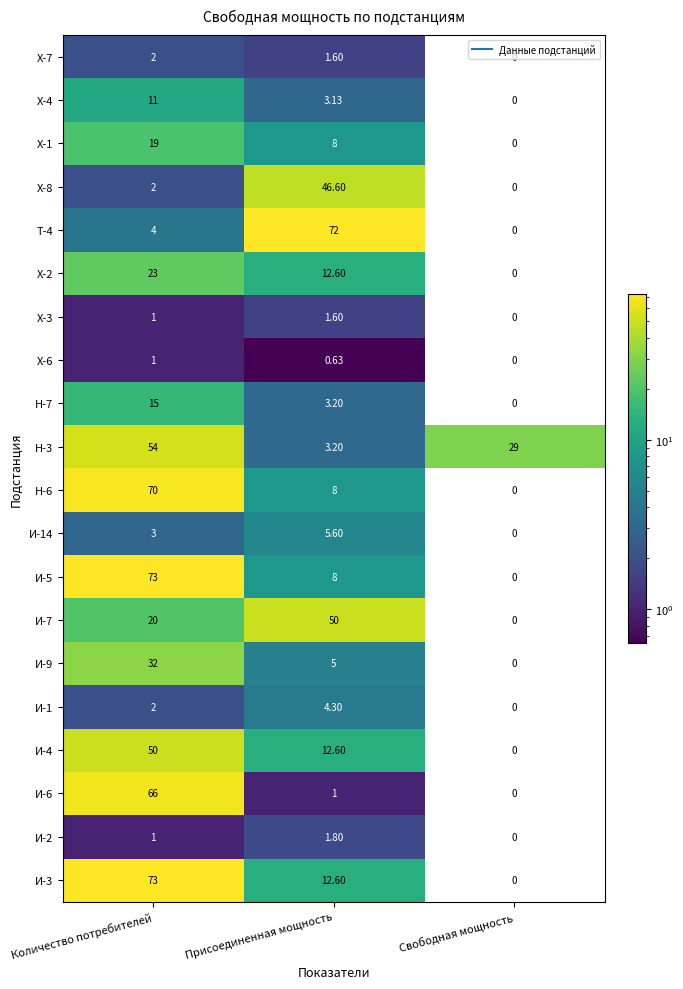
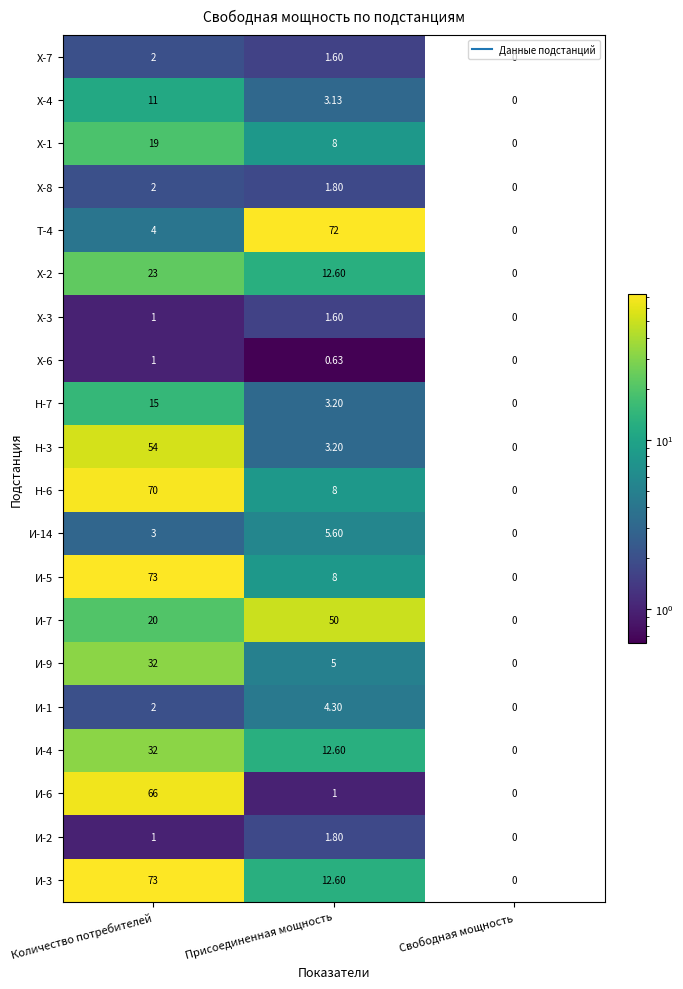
  {
    "Х-7": {
      "Количество потребителей": 2,
      "Присоединенная мощность": 1.60
    },
    "Х-4": {
      "Количество потребителей": 11,
      "Присоединенная мощность": 3.13,
      "Свободная мощность": 0
    },
    "Х-1": {
      "Количество потребителей": 19,
      "Присоединенная мощность": 8,
      "Свободная мощность": 0
    },
    "Х-8": {
      "Количество потребителей": 2,
-     "Присоединенная мощность": 46.60,
+     "Присоединенная мощность": 1.80,
      "Свободная мощность": 0
    },
    "Т-4": {
      "Количество потребителей": 4,
      "Присоединенная мощность": 72,
      "Свободная мощность": 0
    },
    "Х-2": {
      "Количество потребителей": 23,
      "Присоединенная мощность": 12.60,
      "Свободная мощность": 0
    },
    "Х-3": {
      "Количество потребителей": 1,
      "Присоединенная мощность": 1.60,
      "Свободная мощность": 0
    },
    "Х-6": {
      "Количество потребителей": 1,
      "Присоединенная мощность": 0.63,
      "Свободная мощность": 0
    },
    "Н-7": {
      "Количество потребителей": 15,
      "Присоединенная мощность": 3.20,
      "Свободная мощность": 0
    },
    "Н-3": {
      "Количество потребителей": 54,
      "Присоединенная мощность": 3.20,
-     "Свободная мощность": 29
+     "Свободная мощность": 0
    },
    "Н-6": {
      "Количество потребителей": 70,
      "Присоединенная мощность": 8,
      "Свободная мощность": 0
    },
    "И-14": {
      "Количество потребителей": 3,
      "Присоединенная мощность": 5.60,
      "Свободная мощность": 0
    },
    "И-5": {
      "Количество потребителей": 73,
      "Присоединенная мощность": 8,
      "Свободная мощность": 0
    },
    "И-7": {
      "Количество потребителей": 20,
      "Присоединенная мощность": 50,
      "Свободная мощность": 0
    },
    "И-9": {
      "Количество потребителей": 32,
      "Присоединенная мощность": 5,
      "Свободная мощность": 0
    },
    "И-1": {
      "Количество потребителей": 2,
      "Присоединенная мощность": 4.30,
      "Свободная мощность": 0
    },
    "И-4": {
-     "Количество потребителей": 50,
+     "Количество потребителей": 32,
      "Присоединенная мощность": 12.60,
      "Свободная мощность": 0
    },
    "И-6": {
      "Количество потребителей": 66,
      "Присоединенная мощность": 1,
      "Свободная мощность": 0
    },
    "И-2": {
      "Количество потребителей": 1,
      "Присоединенная мощность": 1.80,
      "Свободная мощность": 0
    },
    "И-3": {
      "Количество потребителей": 73,
      "Присоединенная мощность": 12.60,
      "Свободная мощность": 0
    }
  }
